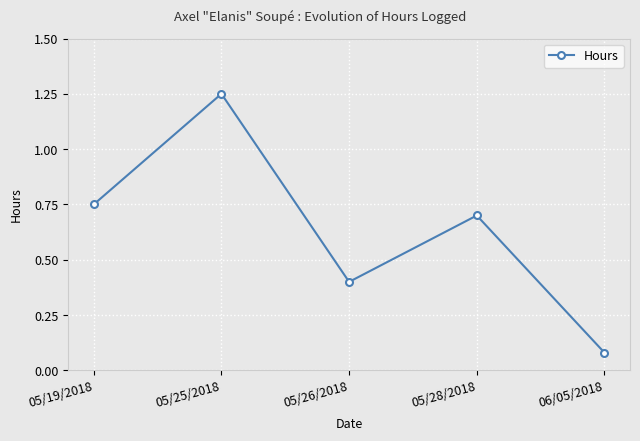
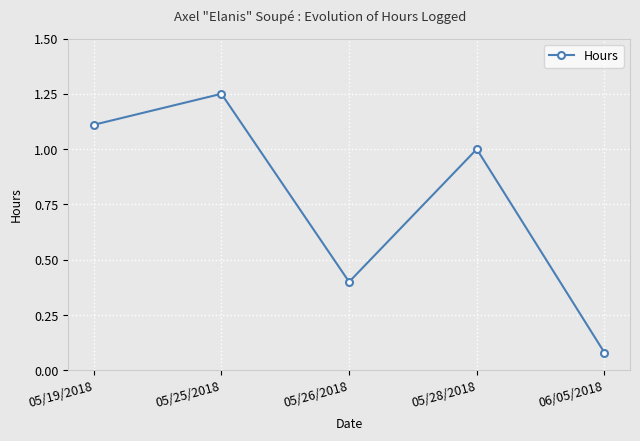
  {
-   "05/19/2018": 0.75,
+   "05/19/2018": 1.11,
    "05/25/2018": 1.25,
    "05/26/2018": 0.40,
-   "05/28/2018": 0.7,
+   "05/28/2018": 1.0,
    "06/05/2018": 0.08
  }
